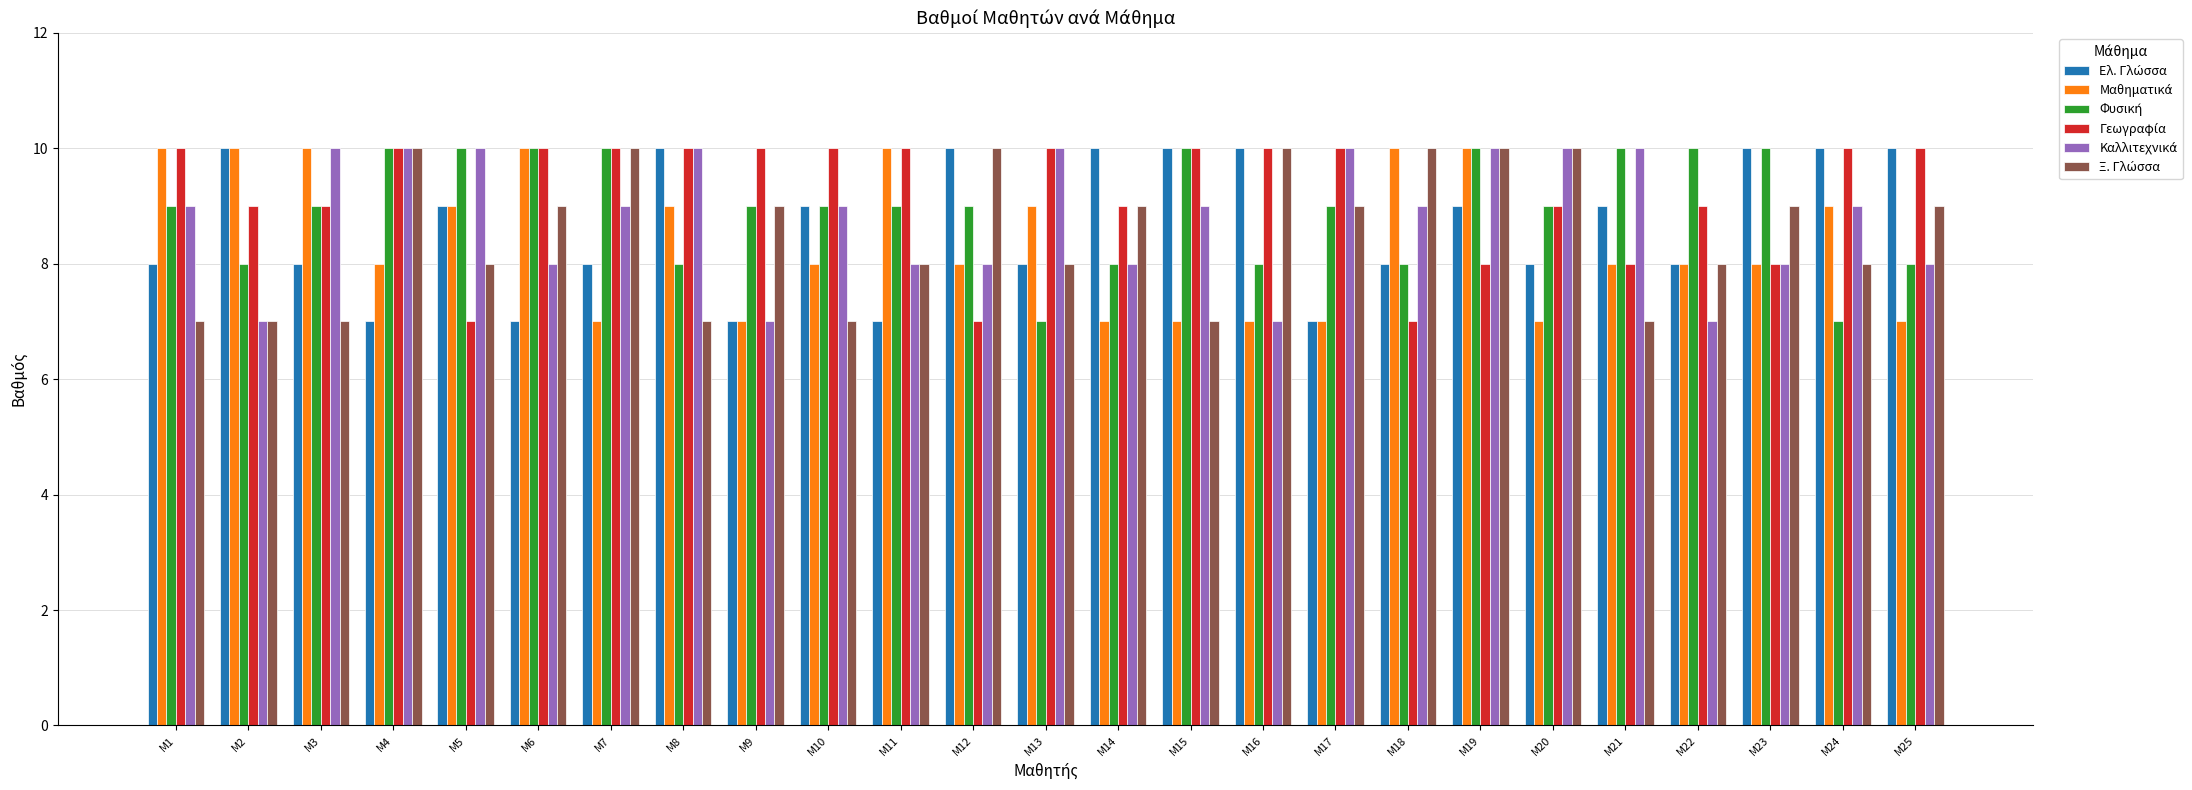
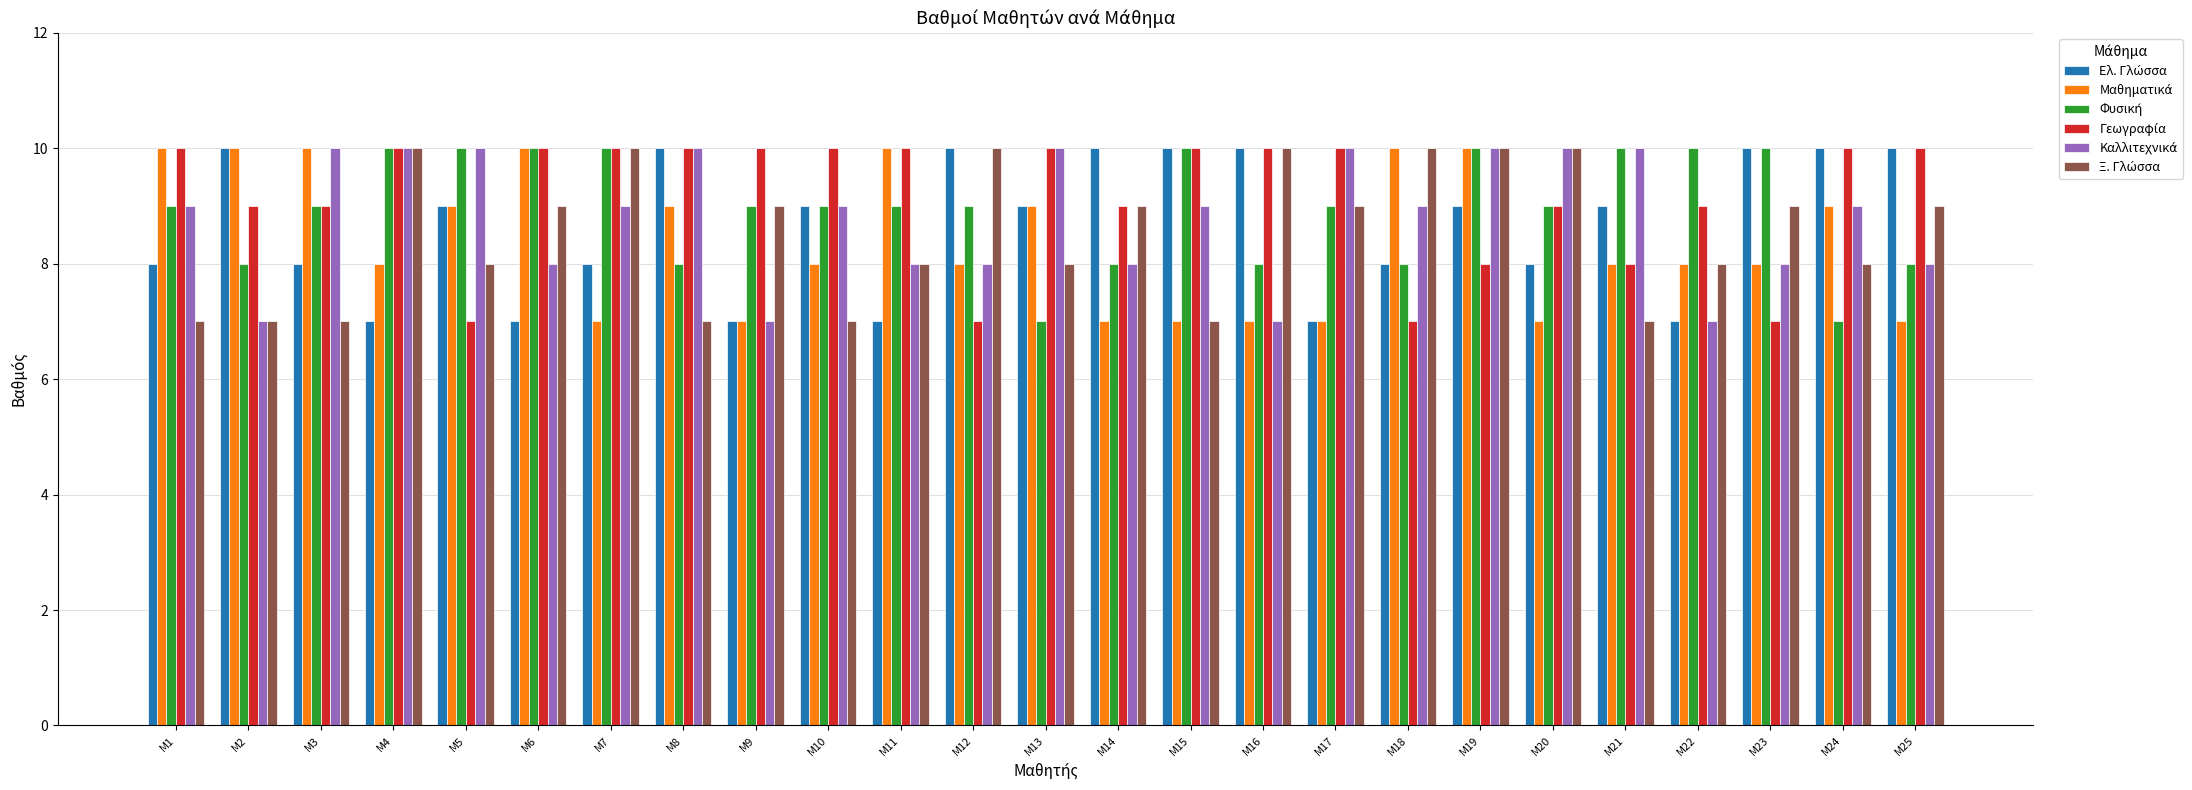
  {
    "Ελ. Γλώσσα": {
      "Μ1": 8,
      "Μ2": 10,
      "Μ3": 8,
      "Μ4": 7,
      "Μ5": 9,
      "Μ6": 7,
      "Μ7": 8,
      "Μ8": 10,
      "Μ9": 7,
      "Μ10": 9,
      "Μ11": 7,
      "Μ12": 10,
-     "Μ13": 8,
+     "Μ13": 9,
      "Μ14": 10,
      "Μ15": 10,
      "Μ16": 10,
      "Μ17": 7,
      "Μ18": 8,
      "Μ19": 9,
      "Μ20": 8,
      "Μ21": 9,
-     "Μ22": 8,
+     "Μ22": 7,
      "Μ23": 10,
      "Μ24": 10,
      "Μ25": 10
    },
    "Μαθηματικά": {
      "Μ1": 10,
      "Μ2": 10,
      "Μ3": 10,
      "Μ4": 8,
      "Μ5": 9,
      "Μ6": 10,
      "Μ7": 7,
      "Μ8": 9,
      "Μ9": 7,
      "Μ10": 8,
      "Μ11": 10,
      "Μ12": 8,
      "Μ13": 9,
      "Μ14": 7,
      "Μ15": 7,
      "Μ16": 7,
      "Μ17": 7,
      "Μ18": 10,
      "Μ19": 10,
      "Μ20": 7,
      "Μ21": 8,
      "Μ22": 8,
      "Μ23": 8,
      "Μ24": 9,
      "Μ25": 7
    },
    "Φυσική": {
      "Μ1": 9,
      "Μ2": 8,
      "Μ3": 9,
      "Μ4": 10,
      "Μ5": 10,
      "Μ6": 10,
      "Μ7": 10,
      "Μ8": 8,
      "Μ9": 9,
      "Μ10": 9,
      "Μ11": 9,
      "Μ12": 9,
      "Μ13": 7,
      "Μ14": 8,
      "Μ15": 10,
      "Μ16": 8,
      "Μ17": 9,
      "Μ18": 8,
      "Μ19": 10,
      "Μ20": 9,
      "Μ21": 10,
      "Μ22": 10,
      "Μ23": 10,
      "Μ24": 7,
      "Μ25": 8
    },
    "Γεωγραφία": {
      "Μ1": 10,
      "Μ2": 9,
      "Μ3": 9,
      "Μ4": 10,
      "Μ5": 7,
      "Μ6": 10,
      "Μ7": 10,
      "Μ8": 10,
      "Μ9": 10,
      "Μ10": 10,
      "Μ11": 10,
      "Μ12": 7,
      "Μ13": 10,
      "Μ14": 9,
      "Μ15": 10,
      "Μ16": 10,
      "Μ17": 10,
      "Μ18": 7,
      "Μ19": 8,
      "Μ20": 9,
      "Μ21": 8,
      "Μ22": 9,
-     "Μ23": 8,
+     "Μ23": 7,
      "Μ24": 10,
      "Μ25": 10
    },
    "Καλλιτεχνικά": {
      "Μ1": 9,
      "Μ2": 7,
      "Μ3": 10,
      "Μ4": 10,
      "Μ5": 10,
      "Μ6": 8,
      "Μ7": 9,
      "Μ8": 10,
      "Μ9": 7,
      "Μ10": 9,
      "Μ11": 8,
      "Μ12": 8,
      "Μ13": 10,
      "Μ14": 8,
      "Μ15": 9,
      "Μ16": 7,
      "Μ17": 10,
      "Μ18": 9,
      "Μ19": 10,
      "Μ20": 10,
      "Μ21": 10,
      "Μ22": 7,
      "Μ23": 8,
      "Μ24": 9,
      "Μ25": 8
    },
    "Ξ. Γλώσσα": {
      "Μ1": 7,
      "Μ2": 7,
      "Μ3": 7,
      "Μ4": 10,
      "Μ5": 8,
      "Μ6": 9,
      "Μ7": 10,
      "Μ8": 7,
      "Μ9": 9,
      "Μ10": 7,
      "Μ11": 8,
      "Μ12": 10,
      "Μ13": 8,
      "Μ14": 9,
      "Μ15": 7,
      "Μ16": 10,
      "Μ17": 9,
      "Μ18": 10,
      "Μ19": 10,
      "Μ20": 10,
      "Μ21": 7,
      "Μ22": 8,
      "Μ23": 9,
      "Μ24": 8,
      "Μ25": 9
    }
  }
